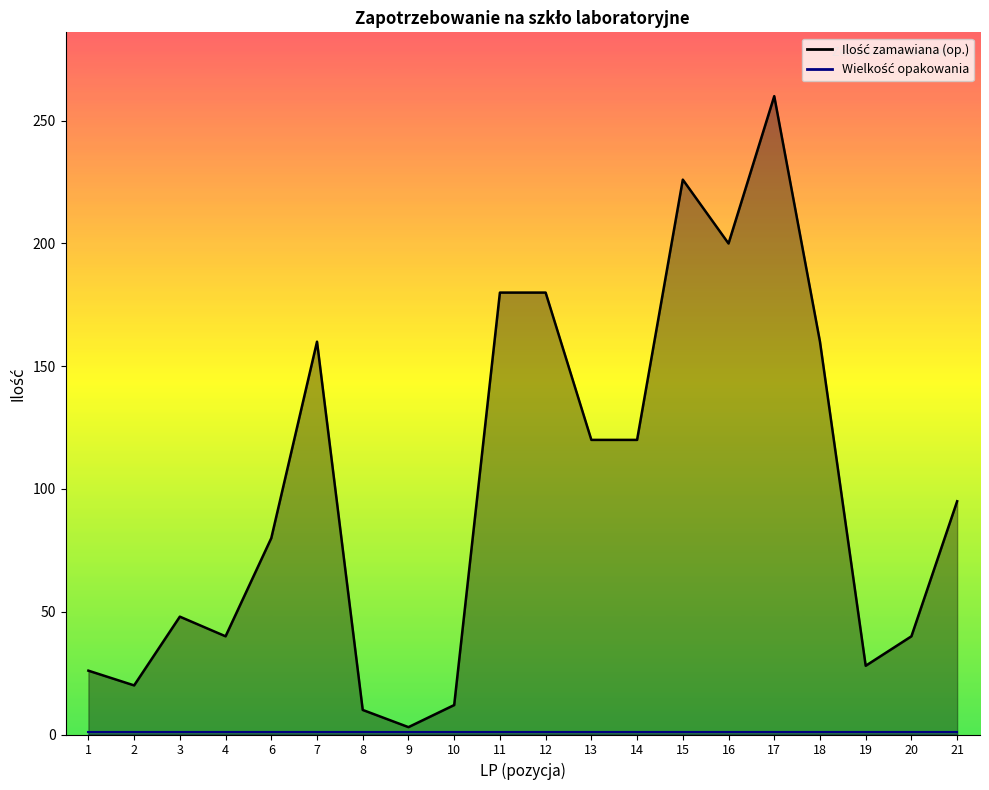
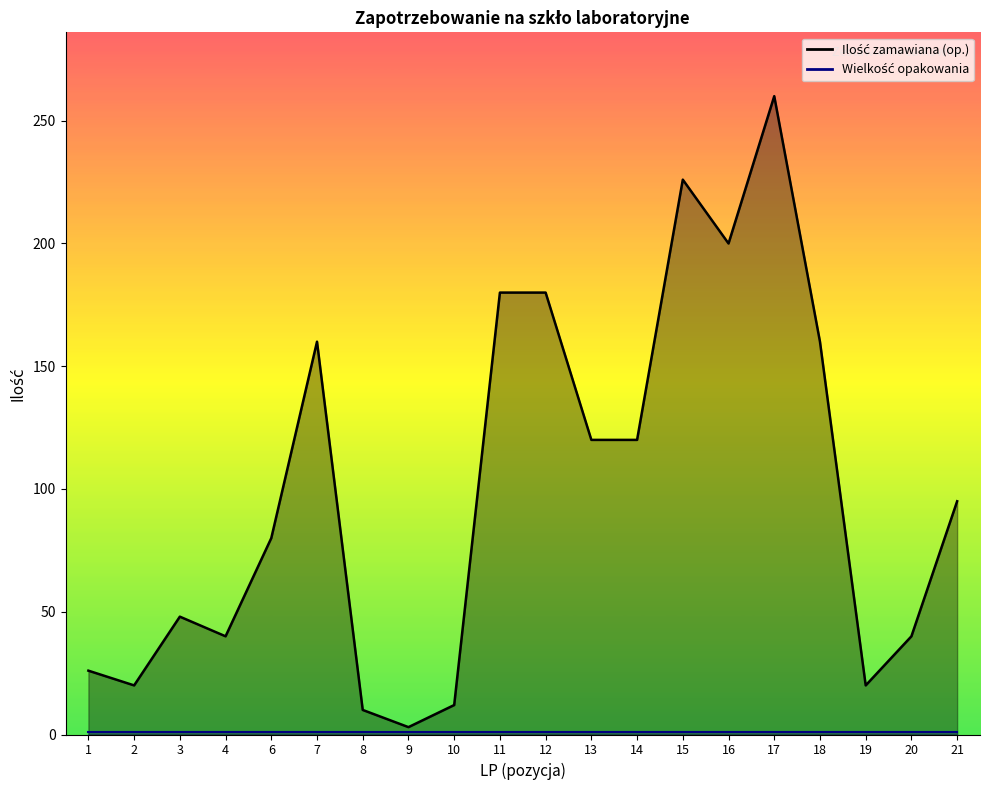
  {
    "Ilość zamawiana (op.)": {
      "1": 26,
      "2": 20,
      "3": 48,
      "4": 40,
      "6": 80,
      "7": 160,
      "8": 10,
      "9": 3,
      "10": 12,
      "11": 180,
      "12": 180,
      "13": 120,
      "14": 120,
      "15": 226,
      "16": 200,
      "17": 260,
      "18": 160,
-     "19": 28,
+     "19": 20,
      "20": 40,
      "21": 95
    },
    "Wielkość opakowania": {
      "1": 1,
      "2": 1,
      "3": 1,
      "4": 1,
      "6": 1,
      "7": 1,
      "8": 1,
      "9": 1,
      "10": 1,
      "11": 1,
      "12": 1,
      "13": 1,
      "14": 1,
      "15": 1,
      "16": 1,
      "17": 1,
      "18": 1,
      "19": 1,
      "20": 1,
      "21": 1
    }
  }
